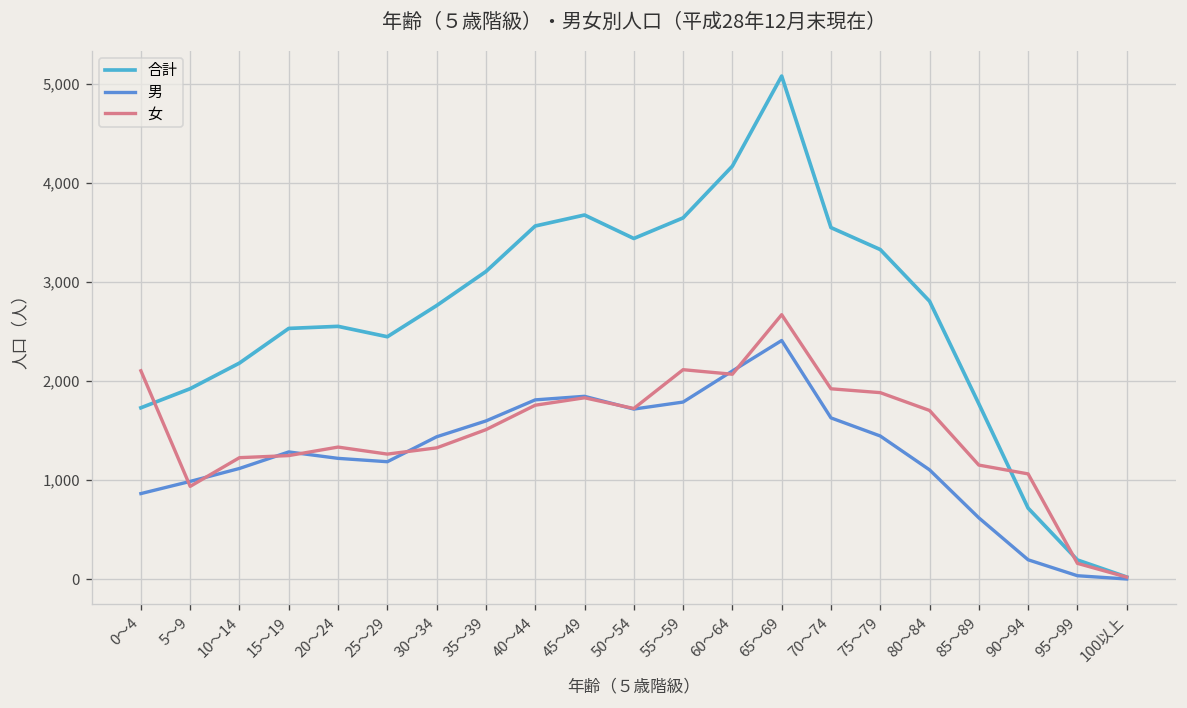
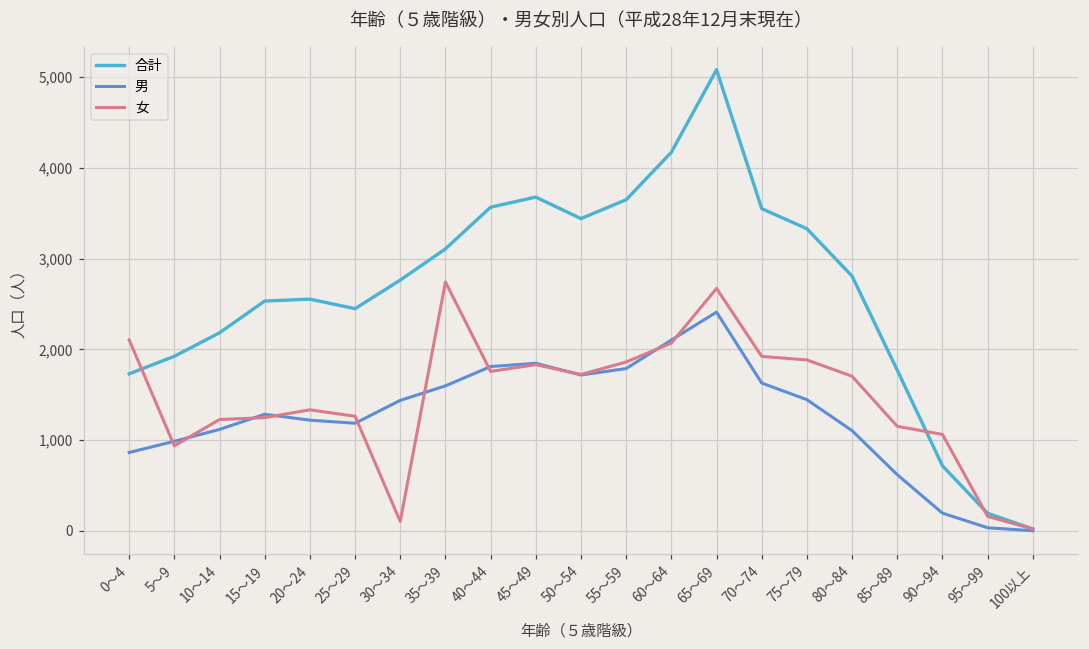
  {
    "女": {
      "0～4": "2,100",
      "5～9": "900",
      "10～14": "1,200",
      "15～19": "1,200",
      "20～24": "1,300",
      "25～29": "1,300",
-     "30～34": "1,300",
-     "35～39": "1,500",
+     "30～34": "100",
+     "35～39": "2,700",
      "40～44": "1,800",
-     "55～59": "2,100",
+     "55～59": "1,900",
      "60～64": "2,100",
      "65～69": "2,700",
      "70～74": "1,900",
      "75～79": "1,900",
      "80～84": "1,700",
      "85～89": "1,200",
      "90～94": "1,100",
      "95～99": "200"
    }
  }
